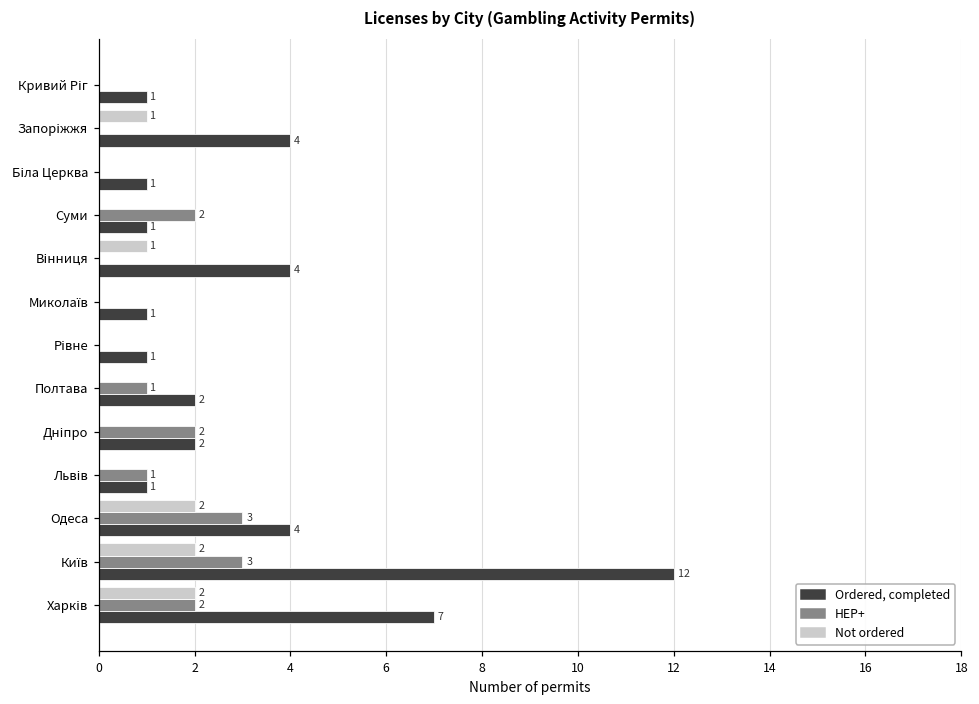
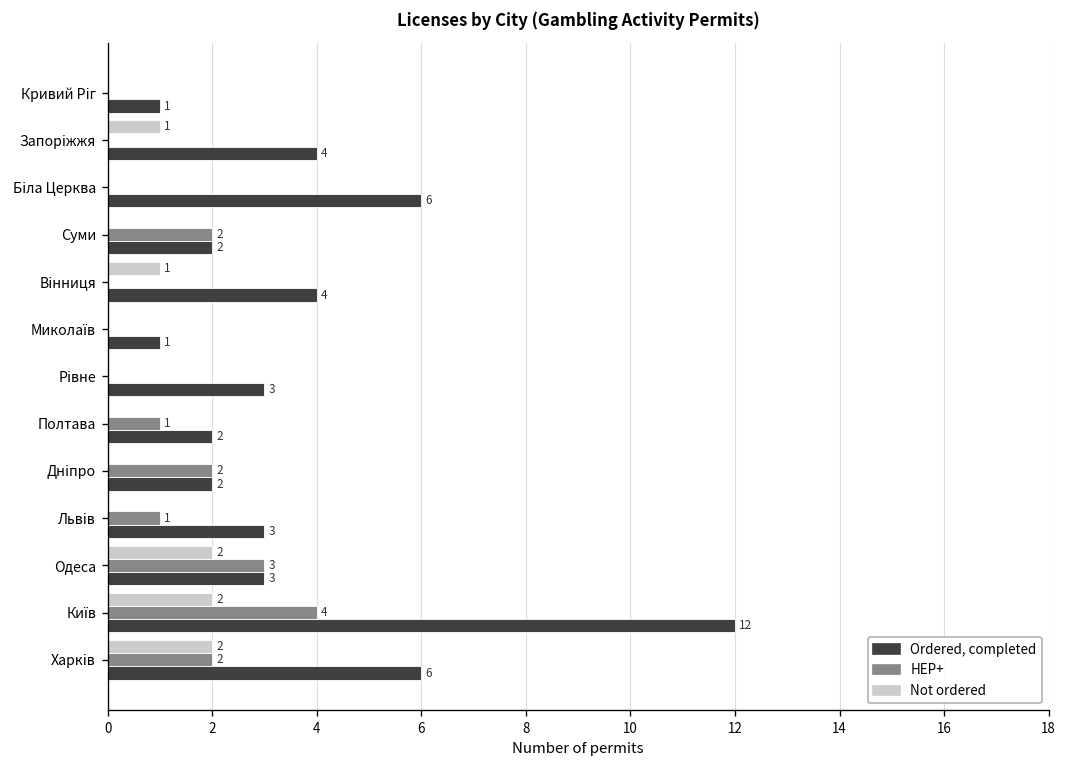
  {
    "Ordered, completed": {
      "Кривий Ріг": 1,
      "Запоріжжя": 4,
-     "Біла Церква": 1,
-     "Суми": 1,
+     "Біла Церква": 6,
+     "Суми": 2,
      "Вінниця": 4,
      "Миколаїв": 1,
-     "Рівне": 1,
+     "Рівне": 3,
      "Полтава": 2,
      "Дніпро": 2,
-     "Львів": 1,
-     "Одеса": 4,
+     "Львів": 3,
+     "Одеса": 3,
      "Київ": 12,
-     "Харків": 7
+     "Харків": 6
    },
    "HEP+": {
      "Суми": 2,
      "Полтава": 1,
      "Дніпро": 2,
      "Львів": 1,
      "Одеса": 3,
-     "Київ": 3,
+     "Київ": 4,
      "Харків": 2
    },
    "Not ordered": {
      "Запоріжжя": 1,
      "Вінниця": 1,
      "Одеса": 2,
      "Київ": 2,
      "Харків": 2
    }
  }
